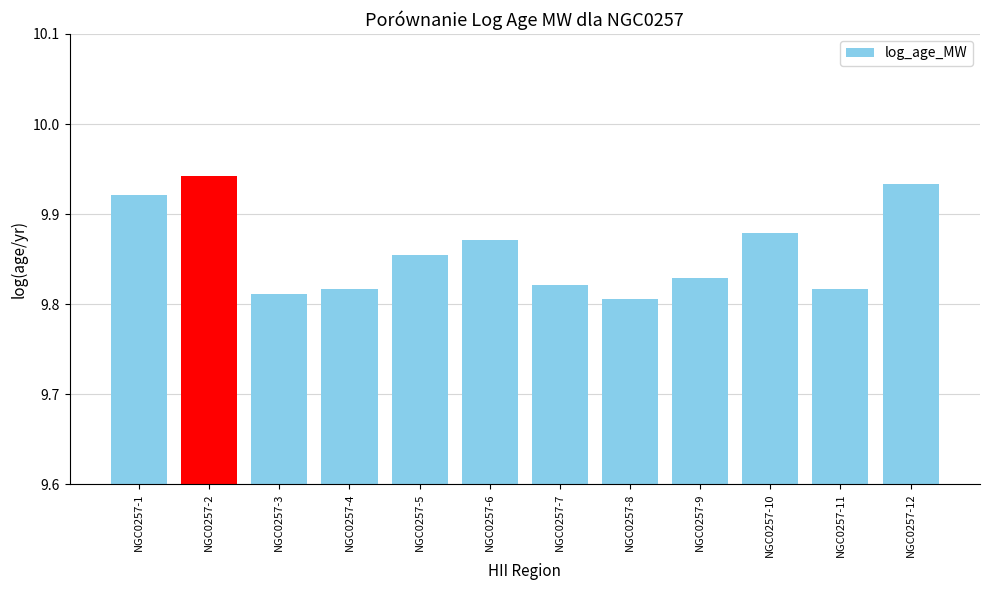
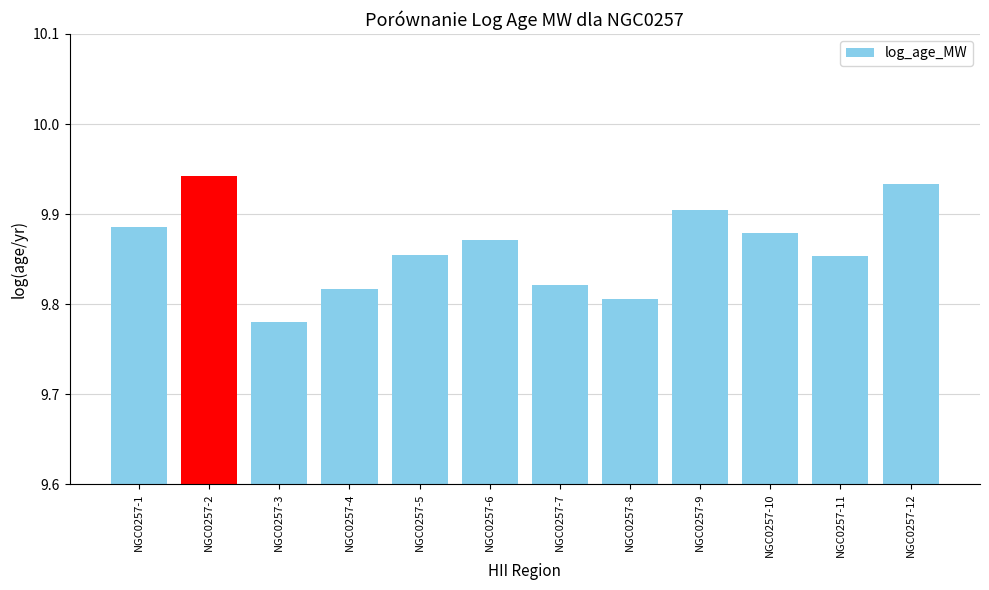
  {
-   "NGC0257-1": 9.92,
+   "NGC0257-1": 9.89,
    "NGC0257-2": 9.94,
-   "NGC0257-3": 9.81,
+   "NGC0257-3": 9.78,
    "NGC0257-4": 9.82,
    "NGC0257-5": 9.85,
    "NGC0257-6": 9.87,
    "NGC0257-7": 9.82,
    "NGC0257-8": 9.81,
-   "NGC0257-9": 9.83,
+   "NGC0257-9": 9.90,
    "NGC0257-10": 9.88,
-   "NGC0257-11": 9.82,
+   "NGC0257-11": 9.85,
    "NGC0257-12": 9.93
  }
